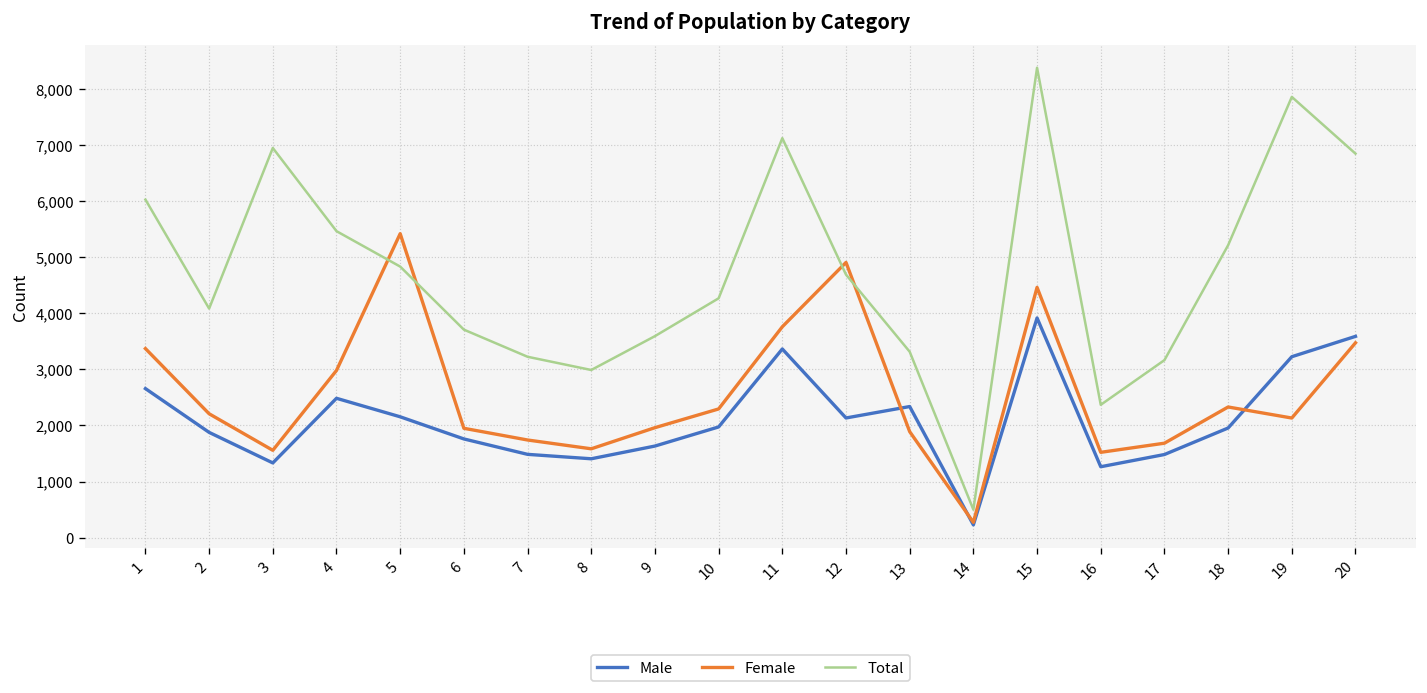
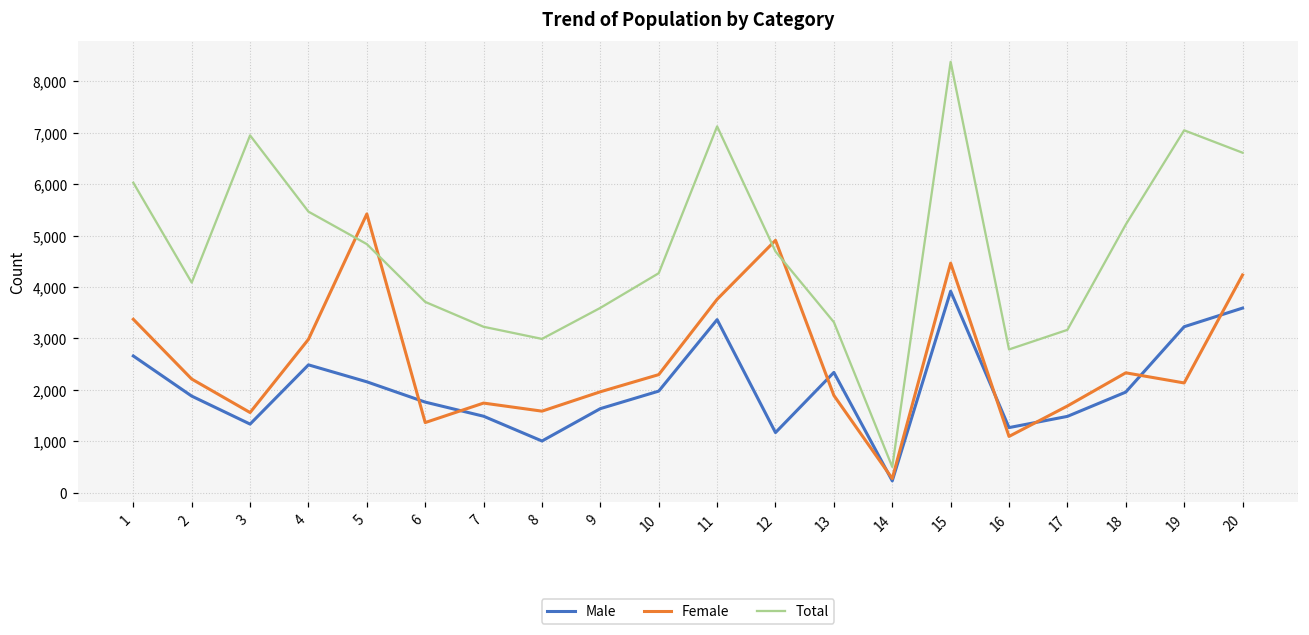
  {
    "Male": {
      "1": "2,700",
      "2": "1,900",
      "3": "1,300",
      "4": "2,500",
      "5": "2,200",
      "6": "1,800",
      "7": "1,500",
-     "8": "1,400",
+     "8": "1,000",
      "9": "1,600",
      "10": "2,000",
      "11": "3,400",
-     "12": "2,100",
+     "12": "1,200",
      "13": "2,300",
      "15": "3,900",
      "16": "1,300",
      "17": "1,500",
      "18": "2,000",
      "19": "3,200",
      "20": "3,600"
    },
    "Female": {
      "1": "3,400",
      "2": "2,200",
      "3": "1,600",
      "4": "3,000",
      "5": "5,400",
-     "6": "2,000",
+     "6": "1,400",
      "7": "1,700",
      "8": "1,600",
      "9": "2,000",
      "10": "2,300",
      "11": "3,800",
      "12": "4,900",
      "13": "1,900",
      "15": "4,500",
-     "16": "1,500",
+     "16": "1,100",
      "17": "1,700",
      "18": "2,300",
      "19": "2,100",
-     "20": "3,500"
+     "20": "4,200"
    },
    "Total": {
      "1": "6,000",
      "2": "4,100",
      "3": "7,000",
      "4": "5,500",
      "5": "4,800",
      "6": "3,700",
      "7": "3,200",
      "8": "3,000",
      "9": "3,600",
      "10": "4,300",
      "11": "7,100",
      "12": "4,700",
      "13": "3,300",
      "14": "500",
      "15": "8,400",
-     "16": "2,400",
+     "16": "2,800",
      "17": "3,200",
      "18": "5,200",
-     "19": "7,900",
-     "20": "6,900"
+     "19": "7,100",
+     "20": "6,600"
    }
  }
